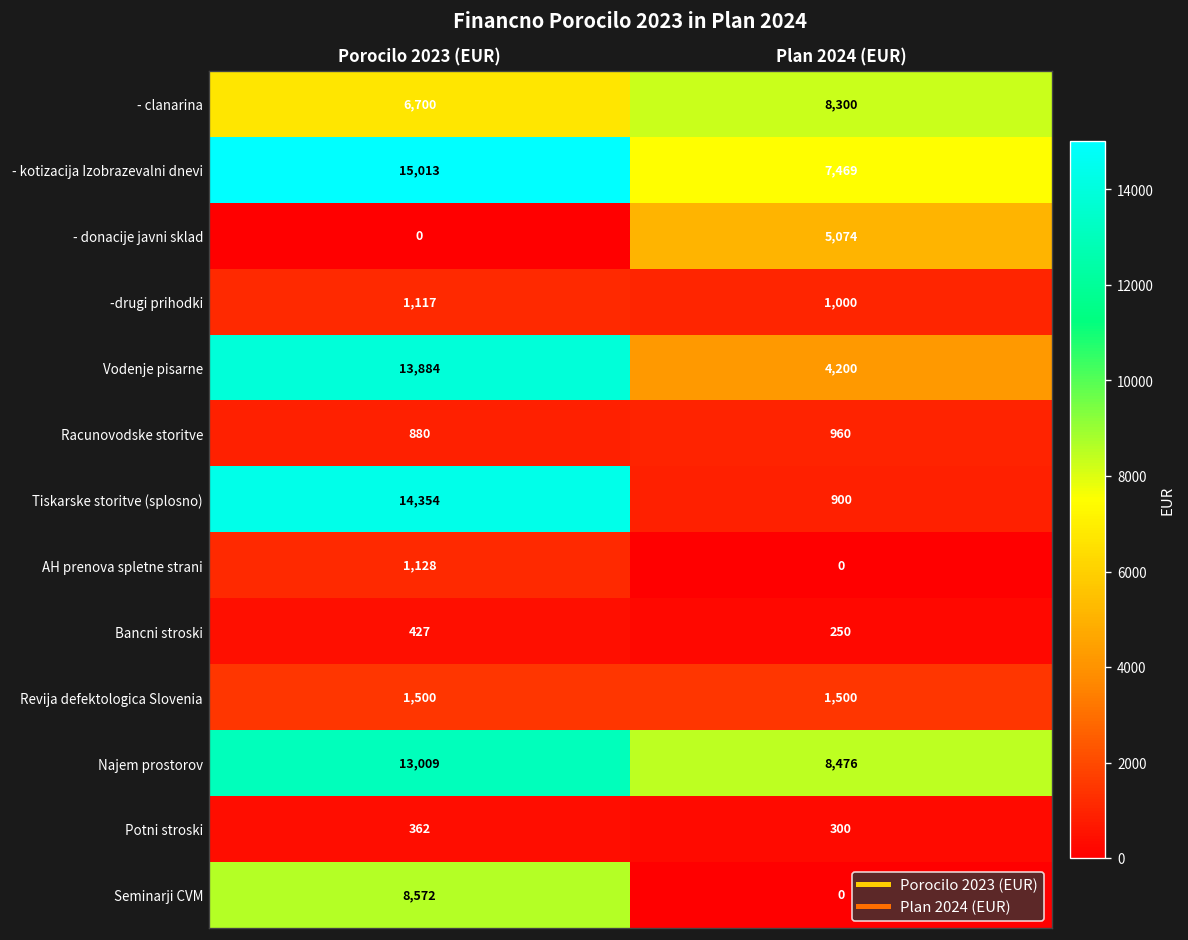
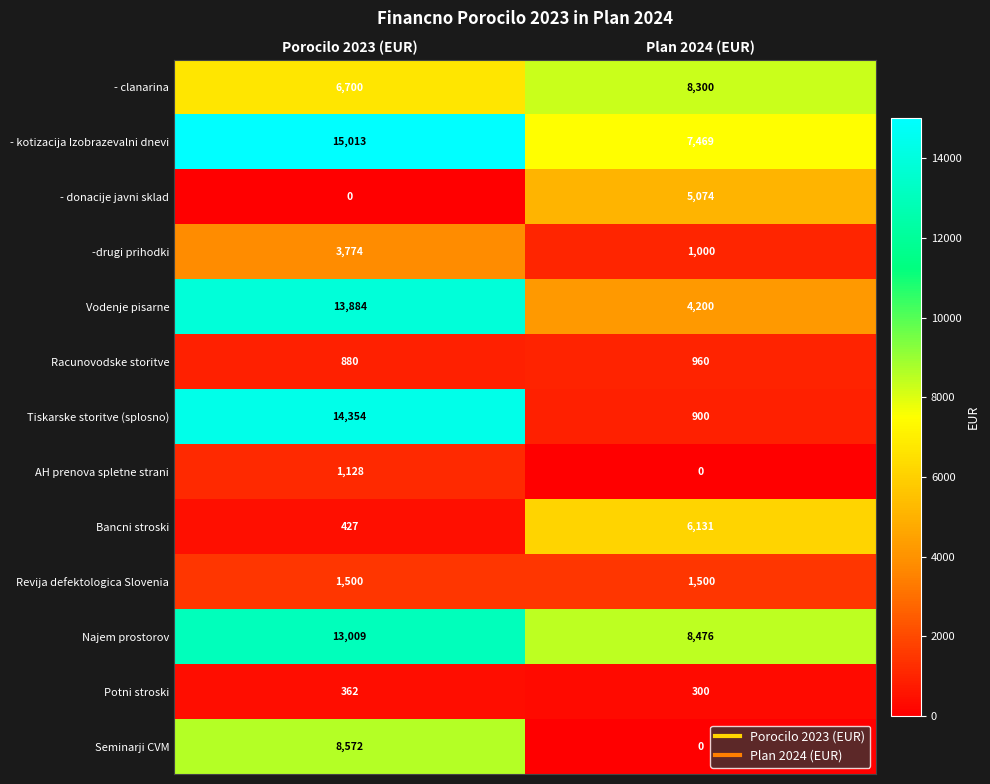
  {
    "- clanarina": {
      "Porocilo 2023 (EUR)": "6,700",
      "Plan 2024 (EUR)": "8,300"
    },
    "- kotizacija Izobrazevalni dnevi": {
      "Porocilo 2023 (EUR)": "15,013",
      "Plan 2024 (EUR)": "7,469"
    },
    "- donacije javni sklad": {
      "Porocilo 2023 (EUR)": "0",
      "Plan 2024 (EUR)": "5,074"
    },
    "-drugi prihodki": {
-     "Porocilo 2023 (EUR)": "1,117",
+     "Porocilo 2023 (EUR)": "3,774",
      "Plan 2024 (EUR)": "1,000"
    },
    "Vodenje pisarne": {
      "Porocilo 2023 (EUR)": "13,884",
      "Plan 2024 (EUR)": "4,200"
    },
    "Racunovodske storitve": {
      "Porocilo 2023 (EUR)": "880",
      "Plan 2024 (EUR)": "960"
    },
    "Tiskarske storitve (splosno)": {
      "Porocilo 2023 (EUR)": "14,354",
      "Plan 2024 (EUR)": "900"
    },
    "AH prenova spletne strani": {
      "Porocilo 2023 (EUR)": "1,128",
      "Plan 2024 (EUR)": "0"
    },
    "Bancni stroski": {
      "Porocilo 2023 (EUR)": "427",
-     "Plan 2024 (EUR)": "250"
+     "Plan 2024 (EUR)": "6,131"
    },
    "Revija defektologica Slovenia": {
      "Porocilo 2023 (EUR)": "1,500",
      "Plan 2024 (EUR)": "1,500"
    },
    "Najem prostorov": {
      "Porocilo 2023 (EUR)": "13,009",
      "Plan 2024 (EUR)": "8,476"
    },
    "Potni stroski": {
      "Porocilo 2023 (EUR)": "362",
      "Plan 2024 (EUR)": "300"
    },
    "Seminarji CVM": {
      "Porocilo 2023 (EUR)": "8,572",
      "Plan 2024 (EUR)": "0"
    }
  }
